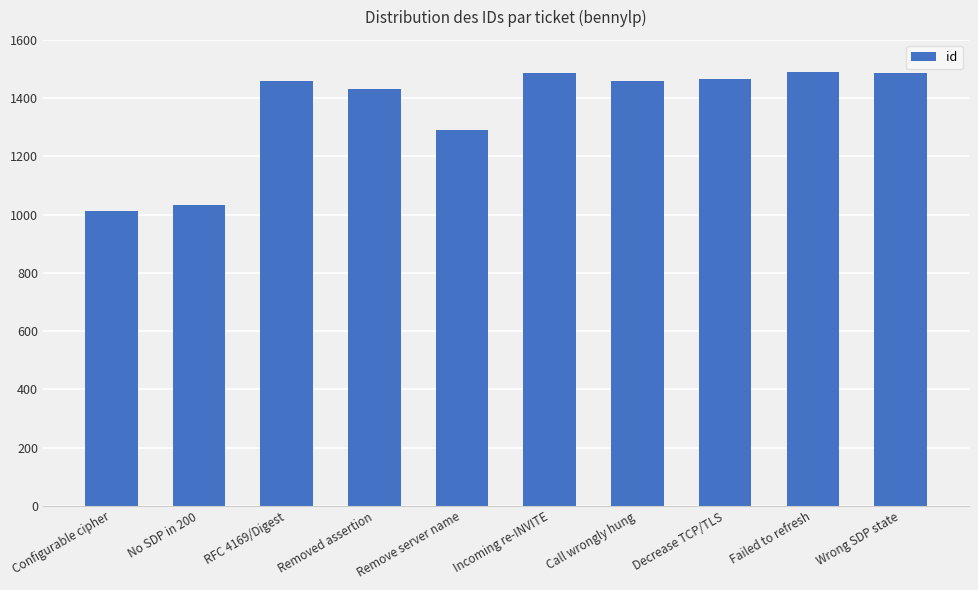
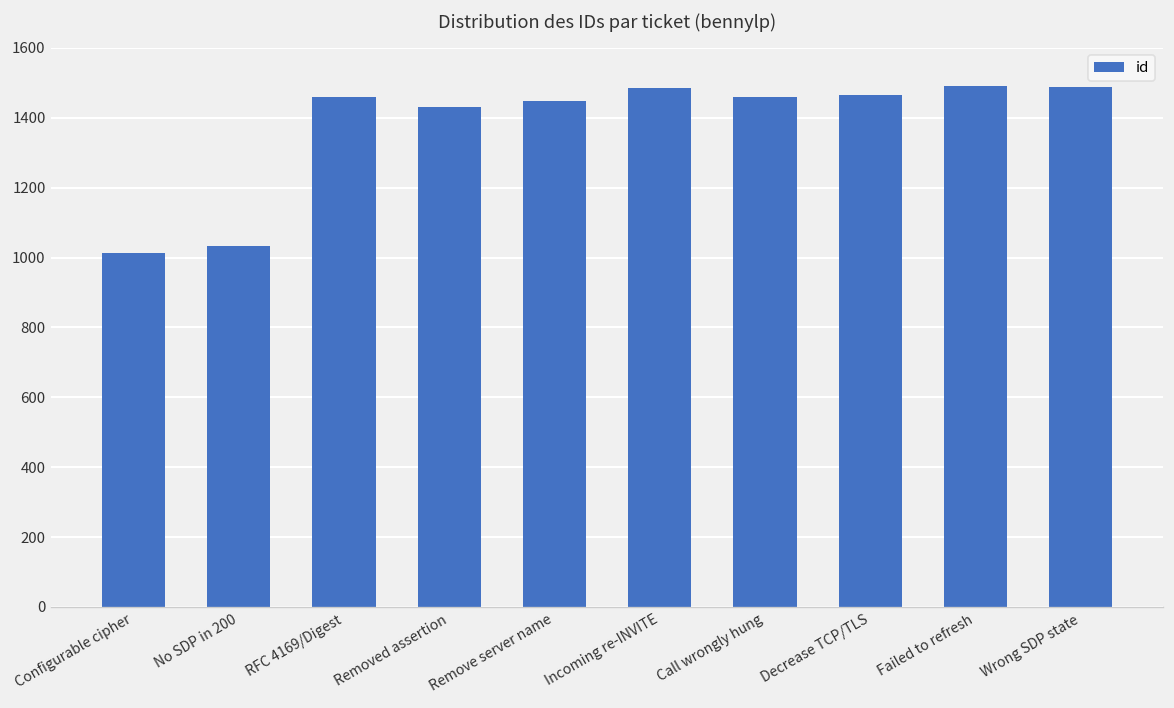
  {
    "Configurable cipher": 1010,
    "No SDP in 200": 1030,
    "RFC 4169/Digest": 1460,
    "Removed assertion": 1430,
-   "Remove server name": 1290,
+   "Remove server name": 1450,
    "Incoming re-INVITE": 1490,
    "Call wrongly hung": 1460,
    "Decrease TCP/TLS": 1470,
    "Failed to refresh": 1490,
    "Wrong SDP state": 1490
  }
